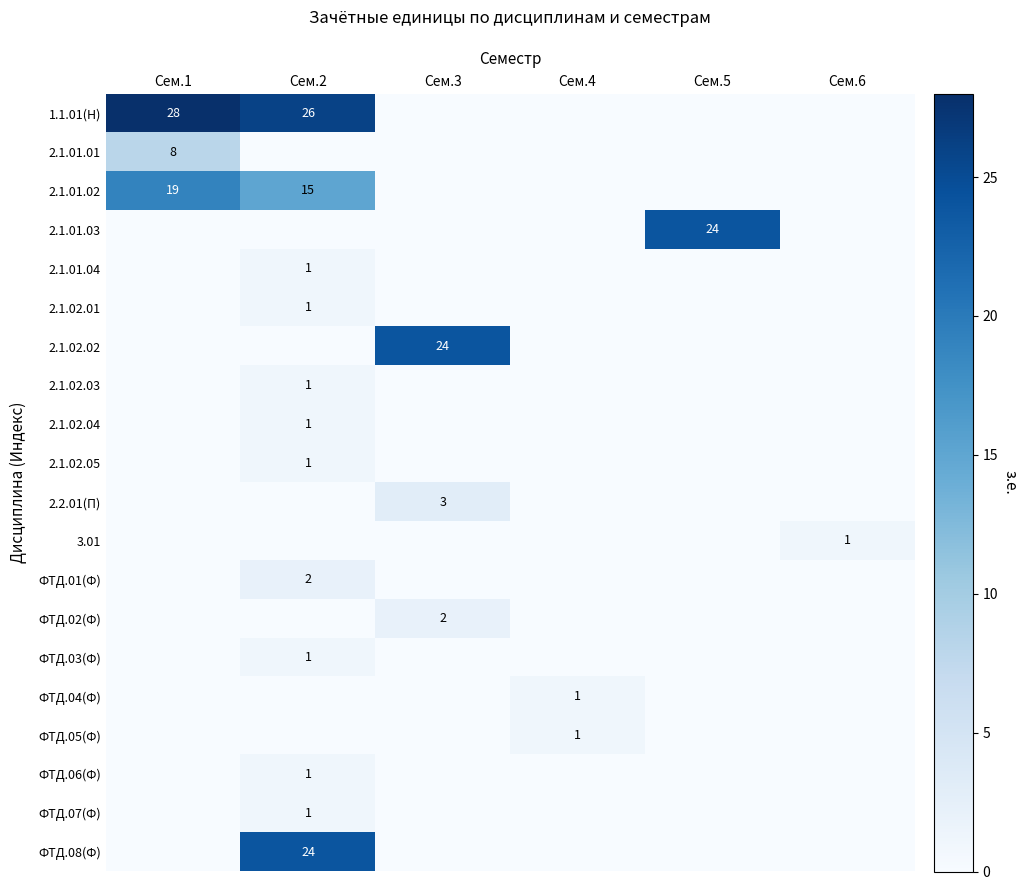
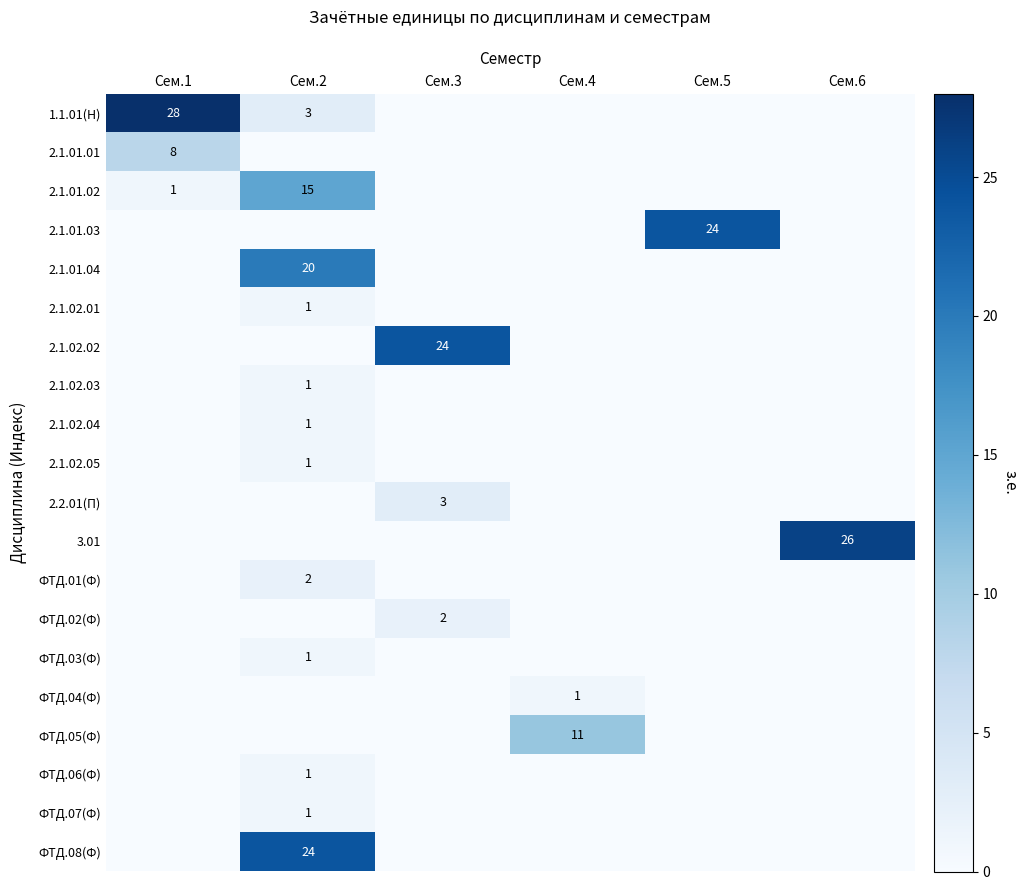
  {
    "1.1.01(Н)": {
      "Сем.1": 28,
-     "Сем.2": 26
+     "Сем.2": 3
    },
    "2.1.01.01": {
      "Сем.1": 8
    },
    "2.1.01.02": {
-     "Сем.1": 19,
+     "Сем.1": 1,
      "Сем.2": 15
    },
    "2.1.01.03": {
      "Сем.5": 24
    },
    "2.1.01.04": {
-     "Сем.2": 1
+     "Сем.2": 20
    },
    "2.1.02.01": {
      "Сем.2": 1
    },
    "2.1.02.02": {
      "Сем.3": 24
    },
    "2.1.02.03": {
      "Сем.2": 1
    },
    "2.1.02.04": {
      "Сем.2": 1
    },
    "2.1.02.05": {
      "Сем.2": 1
    },
    "2.2.01(П)": {
      "Сем.3": 3
    },
    "3.01": {
-     "Сем.6": 1
+     "Сем.6": 26
    },
    "ФТД.01(Ф)": {
      "Сем.2": 2
    },
    "ФТД.02(Ф)": {
      "Сем.3": 2
    },
    "ФТД.03(Ф)": {
      "Сем.2": 1
    },
    "ФТД.04(Ф)": {
      "Сем.4": 1
    },
    "ФТД.05(Ф)": {
-     "Сем.4": 1
+     "Сем.4": 11
    },
    "ФТД.06(Ф)": {
      "Сем.2": 1
    },
    "ФТД.07(Ф)": {
      "Сем.2": 1
    },
    "ФТД.08(Ф)": {
      "Сем.2": 24
    }
  }
